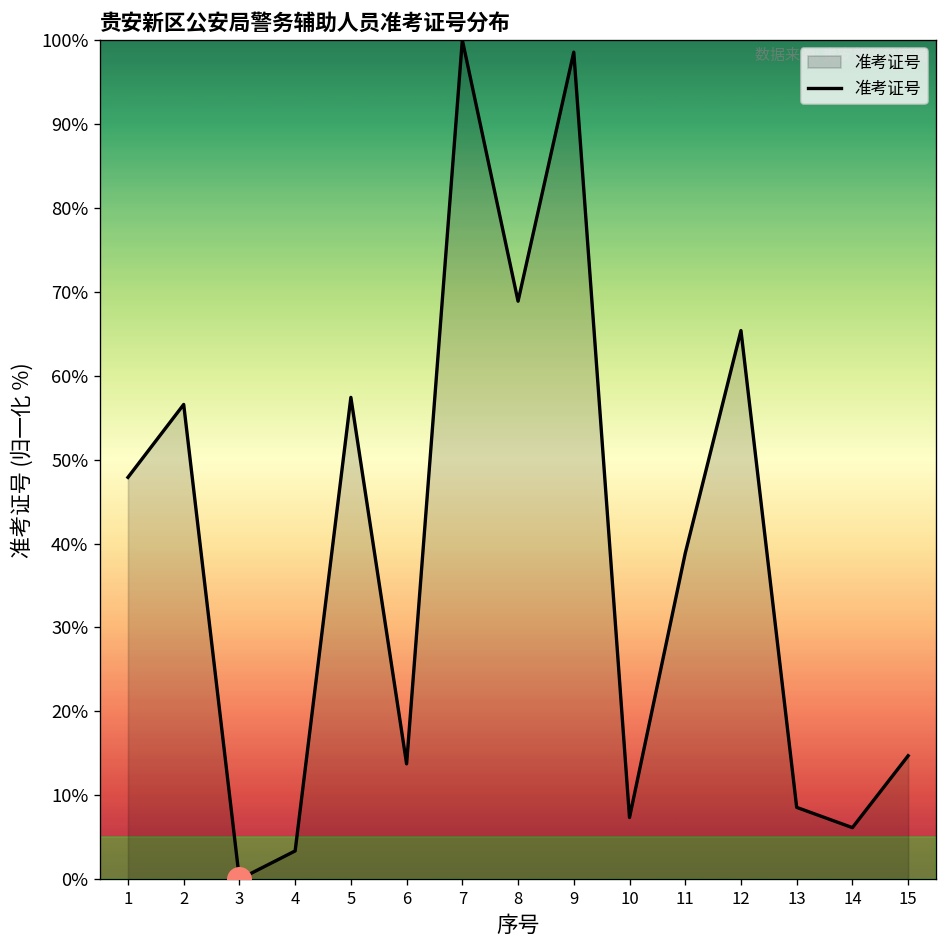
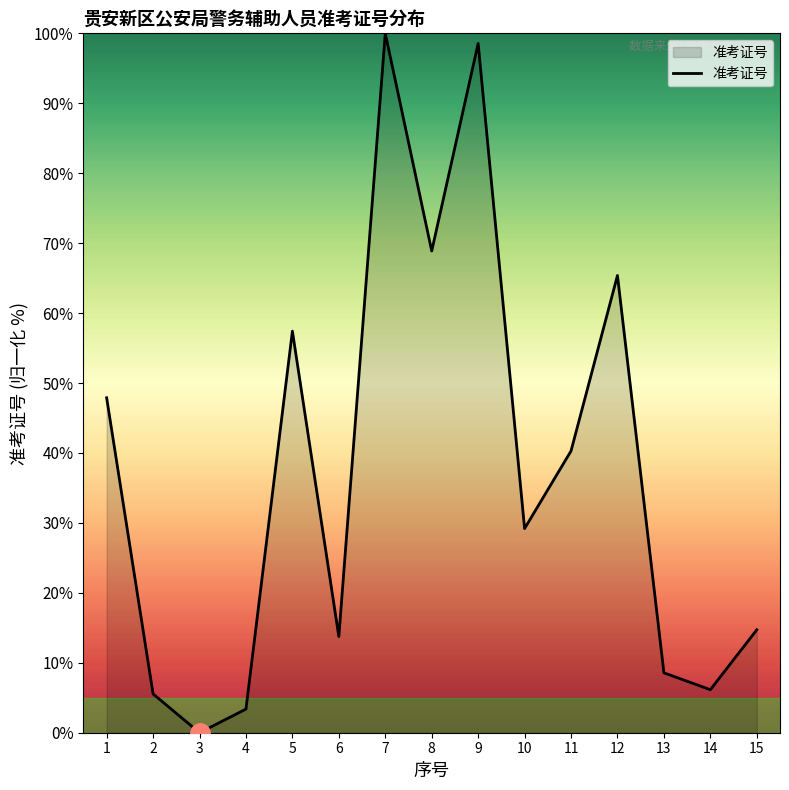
  {
    "准考证号": {
      "1": "48%",
-     "2": "57%",
+     "2": "6%",
      "5": "57%",
      "6": "14%",
      "7": "100%",
      "8": "69%",
      "9": "99%",
-     "10": "7%",
-     "11": "39%",
+     "10": "29%",
+     "11": "40%",
      "12": "65%",
      "13": "9%",
      "14": "6%",
      "15": "15%"
    }
  }
